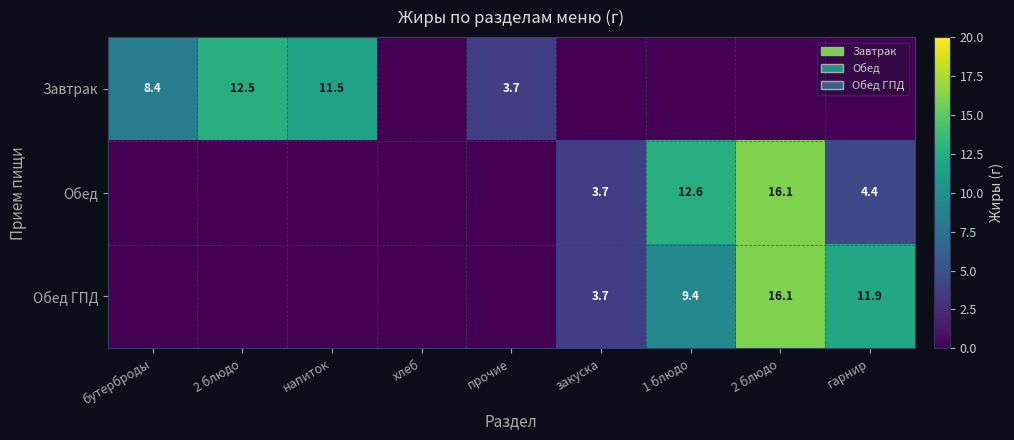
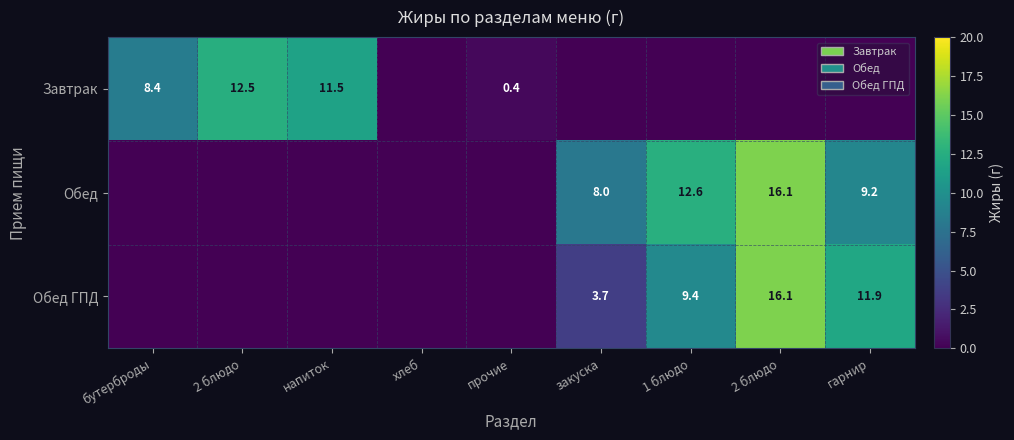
  {
    "Завтрак": {
      "бутерброды": 8.4,
      "напиток": 11.5,
-     "прочие": 3.7
+     "прочие": 0.4
    },
    "Обед": {
-     "закуска": 3.7,
+     "закуска": 8.0,
      "1 блюдо": 12.6,
-     "гарнир": 4.4
+     "гарнир": 9.2
    },
    "Обед ГПД": {
      "закуска": 3.7,
      "1 блюдо": 9.4,
      "гарнир": 11.9
    }
  }
